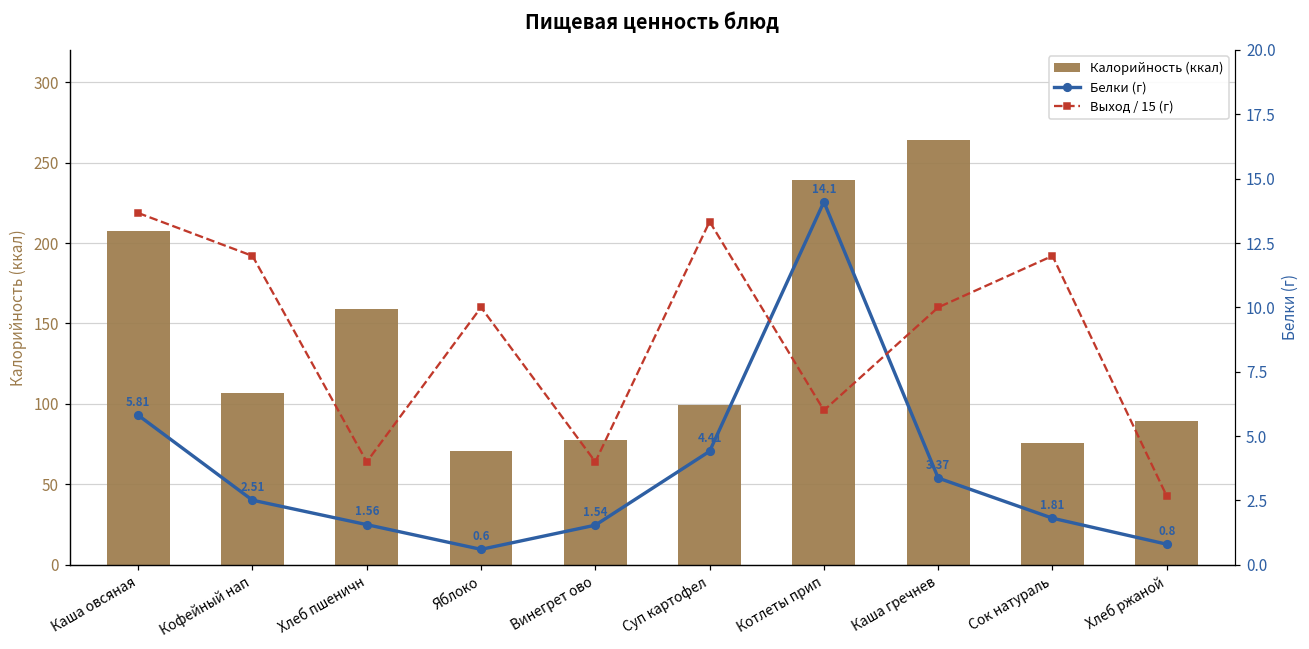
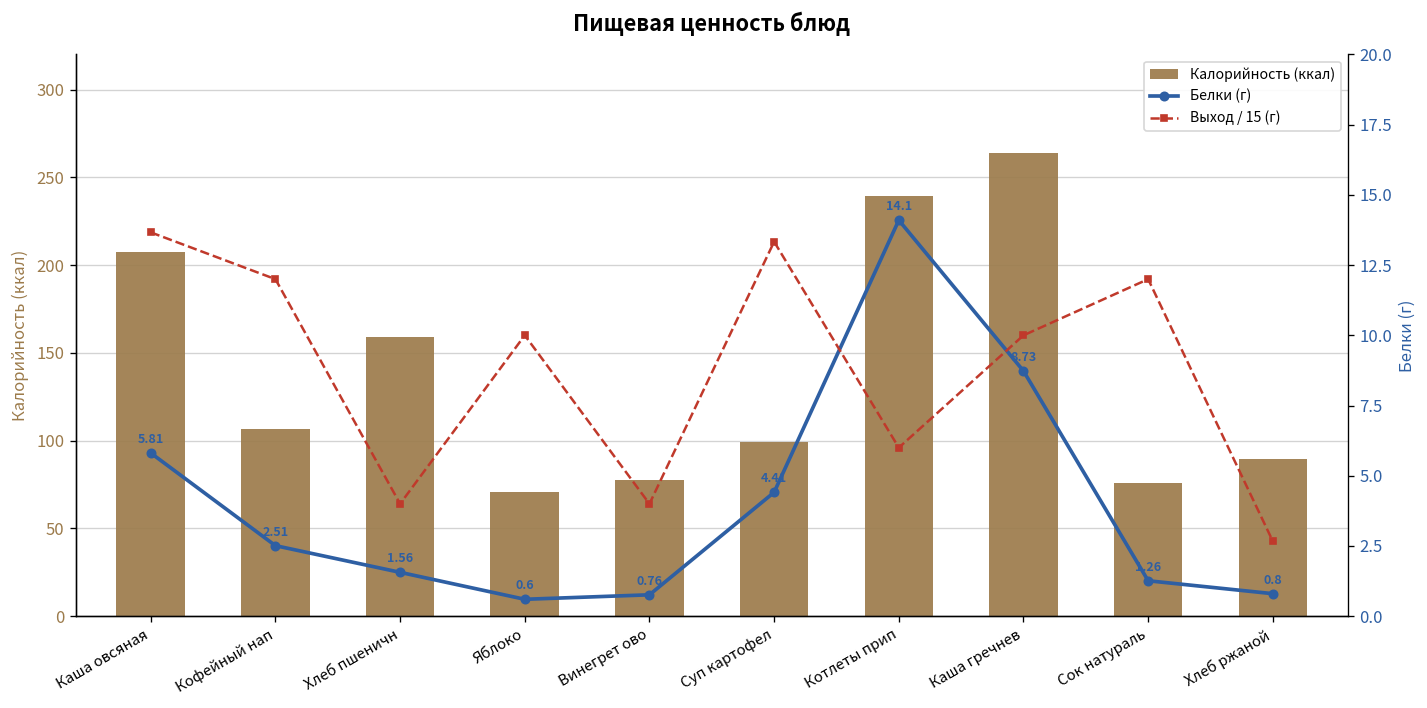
  {
    "Белки (г)": {
      "Каша овсяная": 5.81,
      "Кофейный нап": 2.51,
      "Хлеб пшеничн": 1.56,
      "Яблоко": 0.6,
-     "Винегрет ово": 1.54,
+     "Винегрет ово": 0.76,
      "Суп картофел": 4.41,
      "Котлеты прип": 14.1,
-     "Каша гречнев": 3.37,
-     "Сок натураль": 1.81,
+     "Каша гречнев": 8.73,
+     "Сок натураль": 1.26,
      "Хлеб ржаной": 0.8
    }
  }
